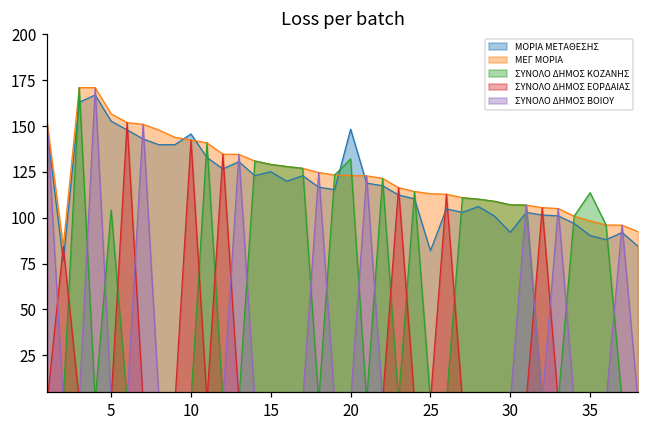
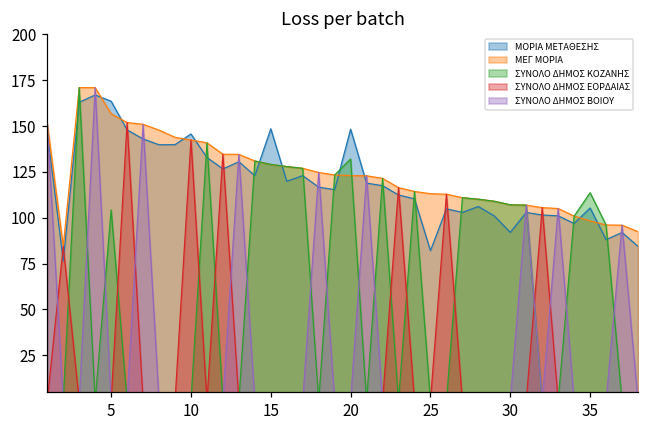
  {
    "ΜΟΡΙΑ ΜΕΤΑΘΕΣΗΣ": {
-     "5": 153,
+     "5": 164,
      "10": 146,
-     "15": 125,
+     "15": 149,
      "20": 148,
      "25": 82,
      "30": 92,
-     "35": 90
+     "35": 105
    },
    "ΣΥΝΟΛΟ ΔΗΜΟΣ ΚΟΖΑΝΗΣ": {
      "5": 104,
      "20": 132,
      "35": 114
    }
  }
